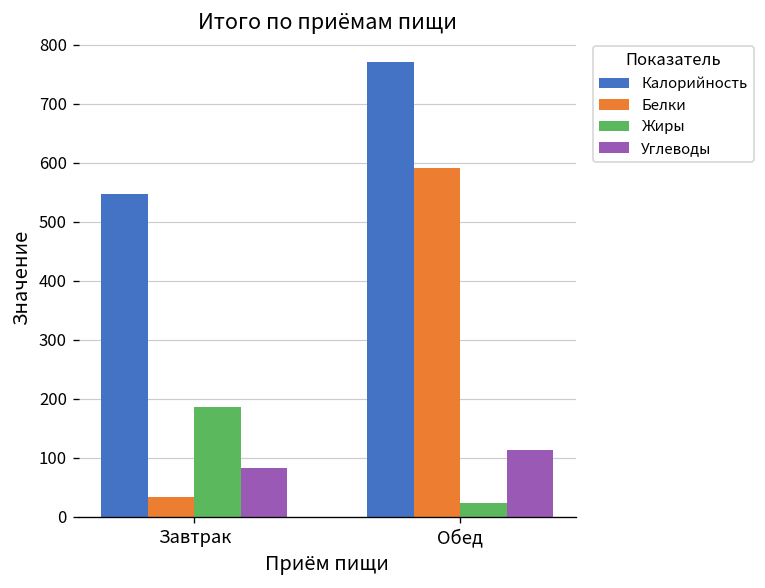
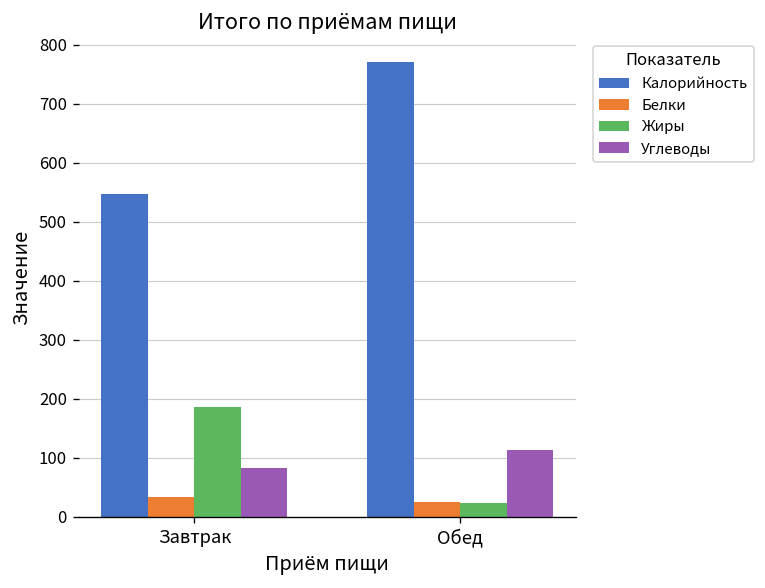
  {
    "Калорийность": {
      "Завтрак": 550,
      "Обед": 770
    },
    "Белки": {
      "Завтрак": 30,
-     "Обед": 590
+     "Обед": 30
    },
    "Жиры": {
      "Завтрак": 190,
      "Обед": 20
    },
    "Углеводы": {
      "Завтрак": 80,
      "Обед": 110
    }
  }
